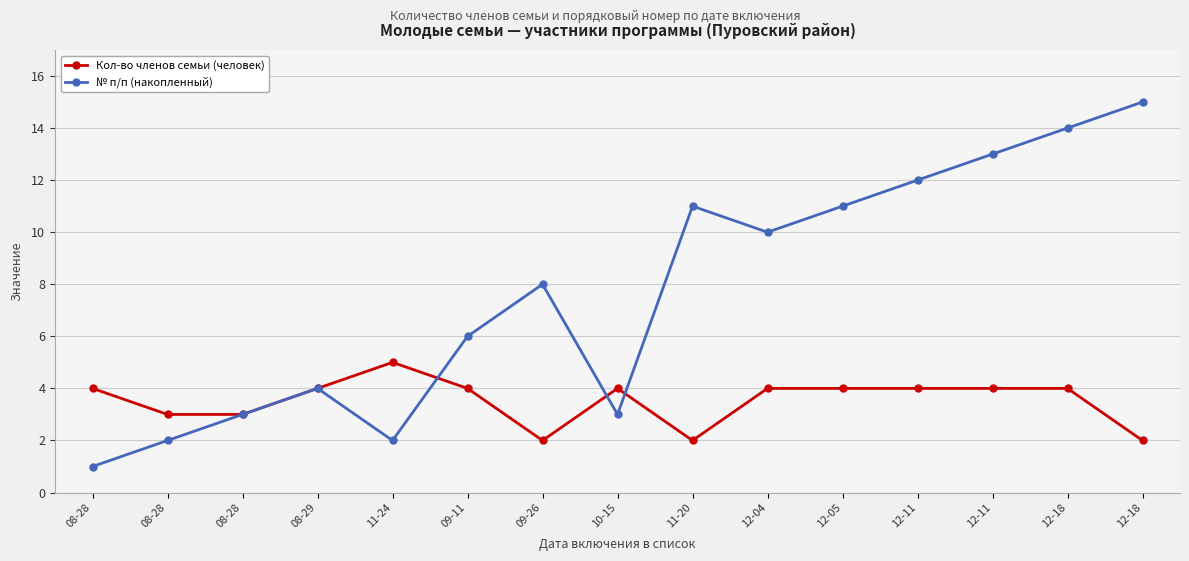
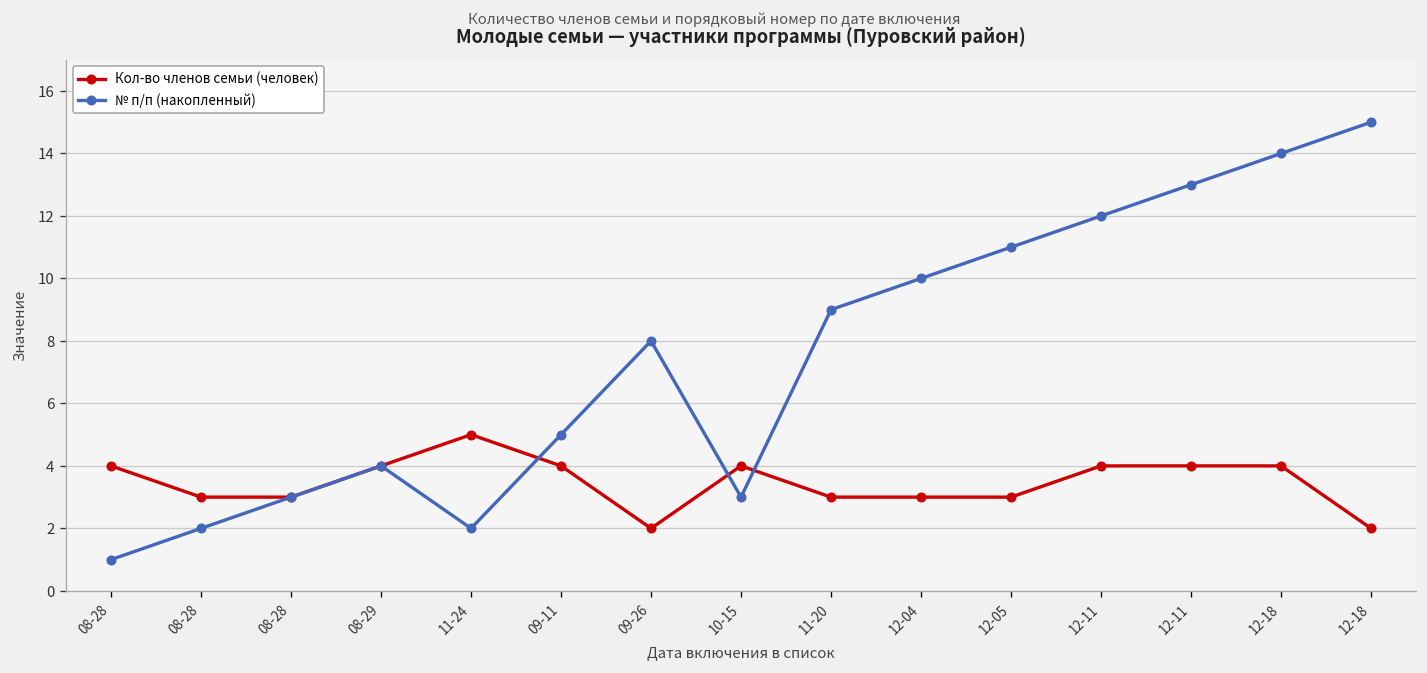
  {
    "Кол-во членов семьи (человек)": {
      "11-24": 5,
      "09-11": 4,
      "09-26": 2,
      "10-15": 4,
-     "11-20": 2,
-     "12-04": 4,
-     "12-05": 4
+     "11-20": 3,
+     "12-04": 3,
+     "12-05": 3
    },
    "№ п/п (накопленный)": {
      "11-24": 2,
-     "09-11": 6,
+     "09-11": 5,
      "09-26": 8,
      "10-15": 3,
-     "11-20": 11,
+     "11-20": 9,
      "12-04": 10,
      "12-05": 11
    }
  }
